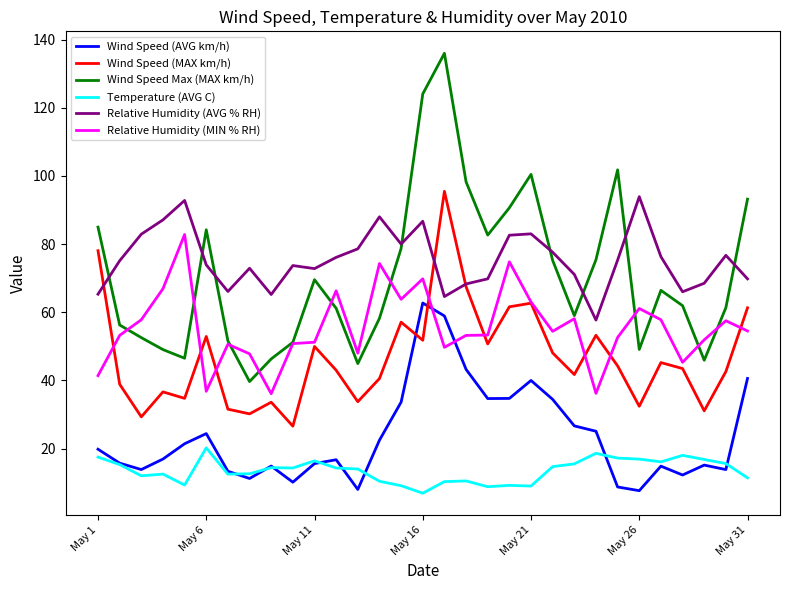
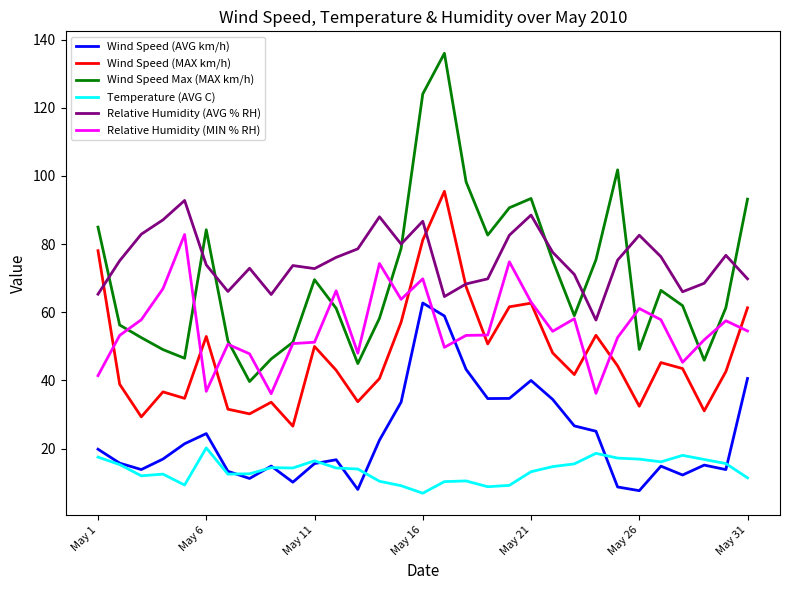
  {
    "Wind Speed (AVG km/h)": {
      "May 1": 20,
      "May 6": 24,
      "May 11": 16,
      "May 16": 63,
      "May 21": 40,
      "May 26": 8,
      "May 31": 41
    },
    "Wind Speed (MAX km/h)": {
      "May 1": 78,
      "May 6": 53,
      "May 11": 50,
-     "May 16": 52,
+     "May 16": 81,
      "May 26": 32,
      "May 31": 61
    },
    "Wind Speed Max (MAX km/h)": {
      "May 1": 85,
      "May 6": 84,
      "May 11": 70,
      "May 16": 124,
-     "May 21": 100,
+     "May 21": 93,
      "May 26": 49,
      "May 31": 93
    },
    "Temperature (AVG C)": {
      "May 1": 18,
      "May 6": 20,
      "May 11": 16,
      "May 16": 7,
-     "May 21": 9,
+     "May 21": 13,
      "May 26": 17,
      "May 31": 11
    },
    "Relative Humidity (AVG % RH)": {
      "May 1": 65,
      "May 6": 74,
      "May 11": 73,
      "May 16": 87,
-     "May 21": 83,
-     "May 26": 94,
+     "May 21": 89,
+     "May 26": 83,
      "May 31": 70
    },
    "Relative Humidity (MIN % RH)": {
      "May 1": 41,
      "May 6": 37,
      "May 11": 51,
      "May 16": 70,
      "May 26": 61,
      "May 31": 55
    }
  }
